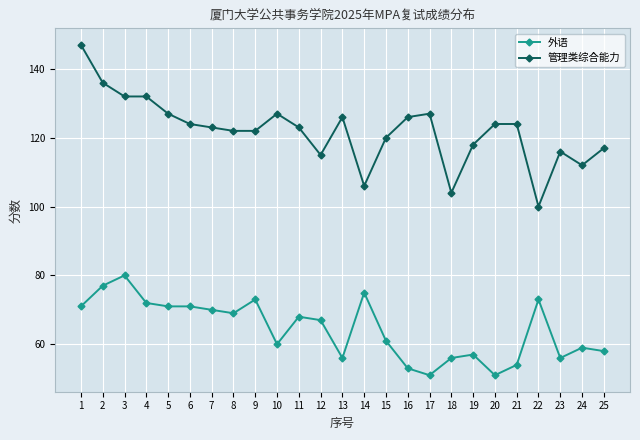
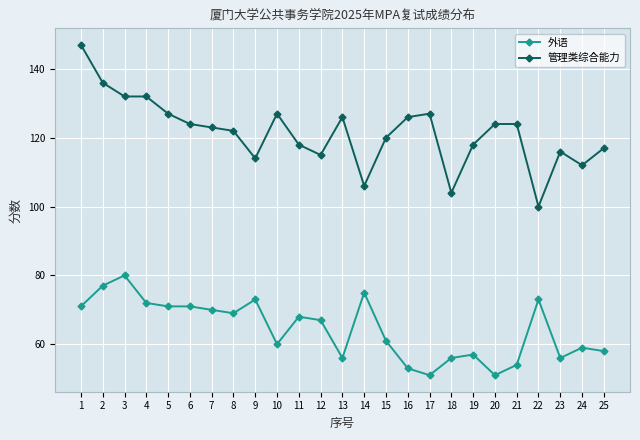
  {
    "外语": {
      "1": 71,
      "2": 77,
      "3": 80,
      "4": 72,
      "5": 71,
      "6": 71,
      "7": 70,
      "8": 69,
      "9": 73,
      "10": 60,
      "11": 68,
      "12": 67,
      "13": 56,
      "14": 75,
      "15": 61,
      "16": 53,
      "17": 51,
      "18": 56,
      "19": 57,
      "20": 51,
      "21": 54,
      "22": 73,
      "23": 56,
      "24": 59,
      "25": 58
    },
    "管理类综合能力": {
      "1": 147,
      "2": 136,
      "3": 132,
      "4": 132,
      "5": 127,
      "6": 124,
      "7": 123,
      "8": 122,
-     "9": 122,
+     "9": 114,
      "10": 127,
-     "11": 123,
+     "11": 118,
      "12": 115,
      "13": 126,
      "14": 106,
      "15": 120,
      "16": 126,
      "17": 127,
      "18": 104,
      "19": 118,
      "20": 124,
      "21": 124,
      "22": 100,
      "23": 116,
      "24": 112,
      "25": 117
    }
  }
